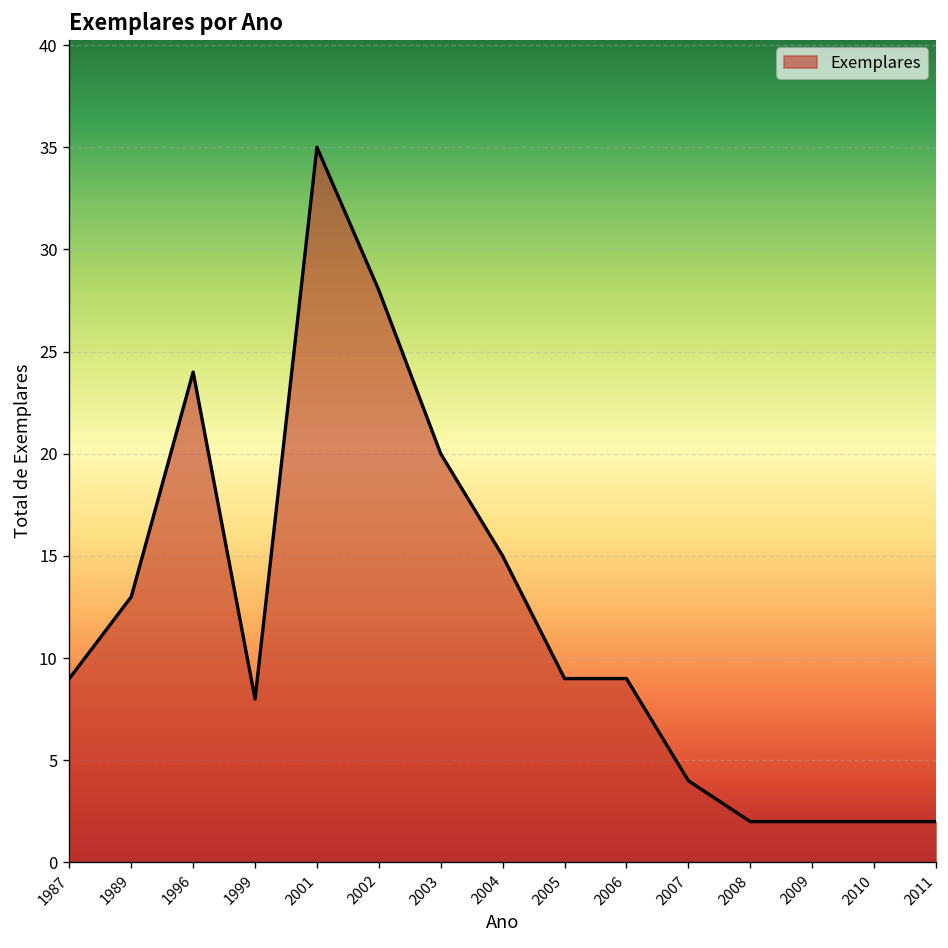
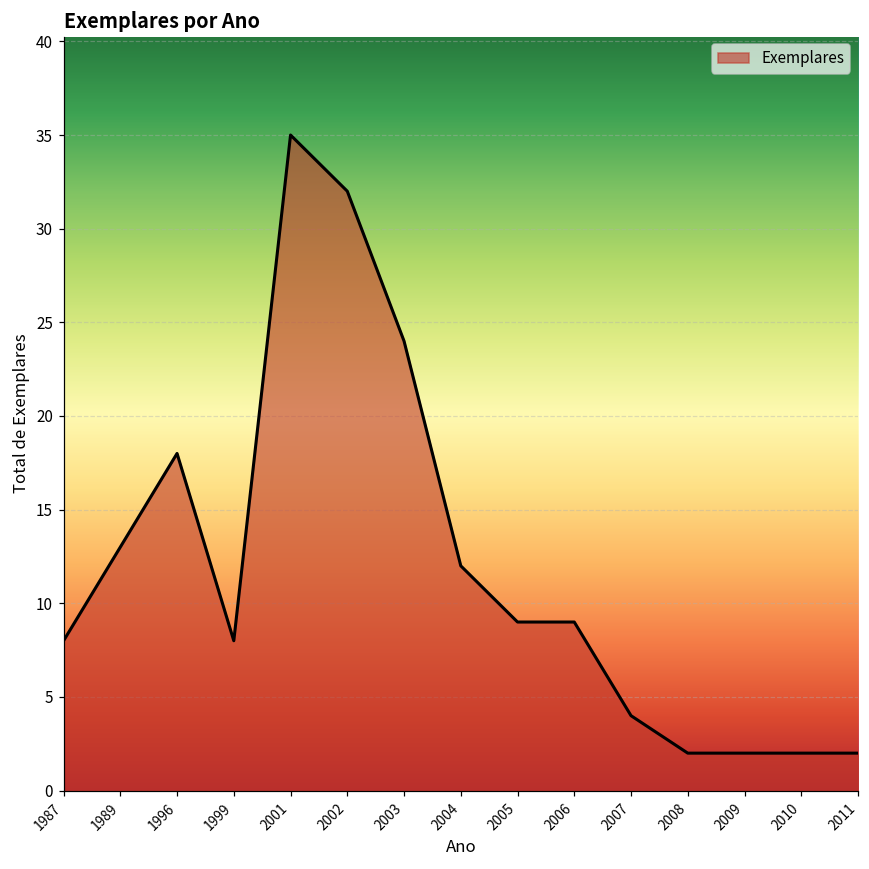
  {
-   "1987": 9,
+   "1987": 8,
    "1989": 13,
-   "1996": 24,
+   "1996": 18,
    "1999": 8,
    "2001": 35,
-   "2002": 28,
-   "2003": 20,
-   "2004": 15,
+   "2002": 32,
+   "2003": 24,
+   "2004": 12,
    "2005": 9,
    "2006": 9,
    "2007": 4,
    "2008": 2,
    "2009": 2,
    "2010": 2,
    "2011": 2
  }
